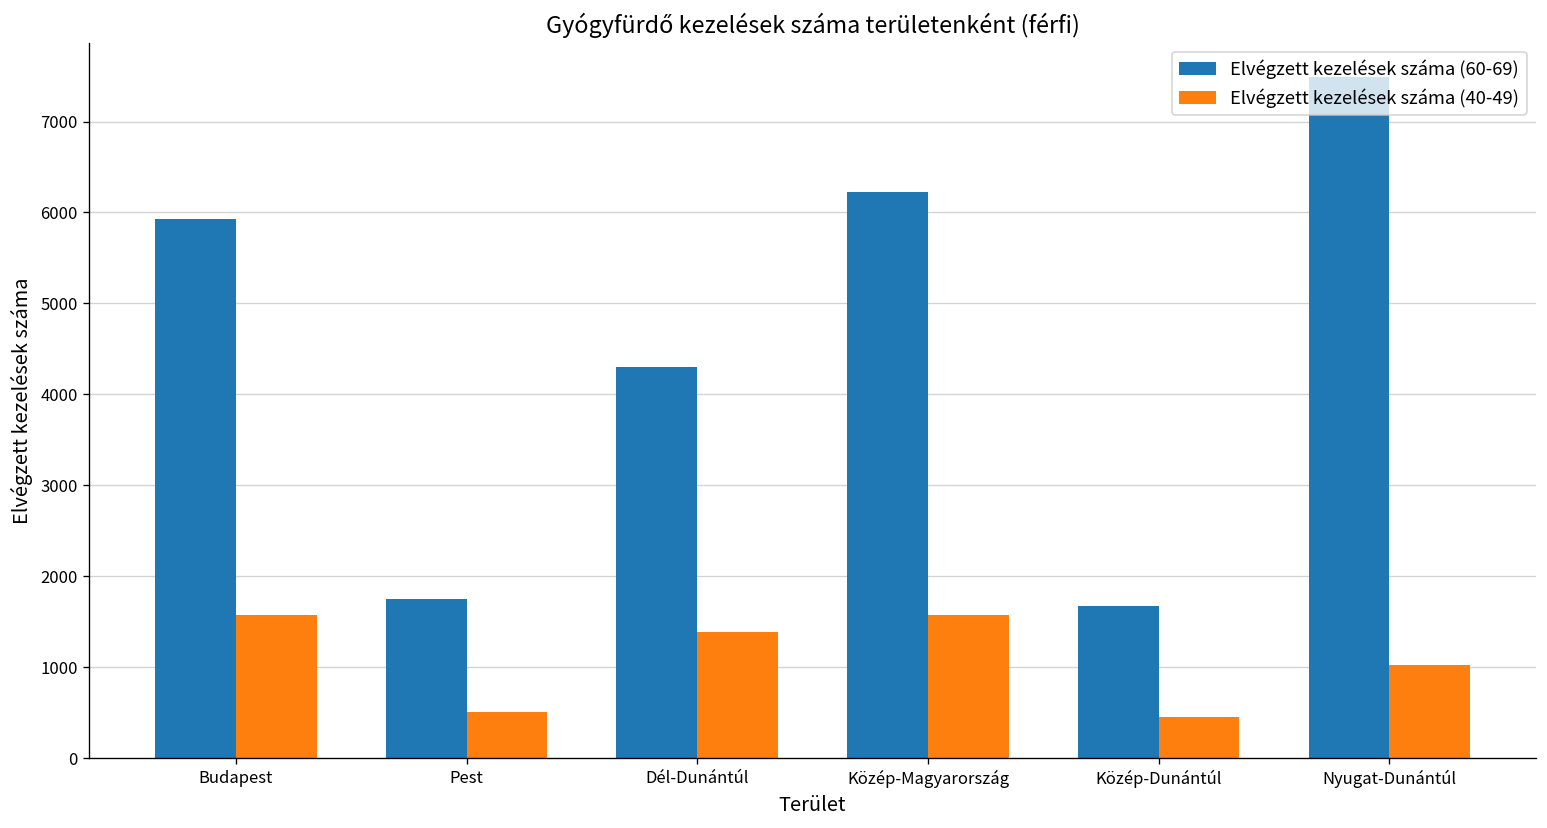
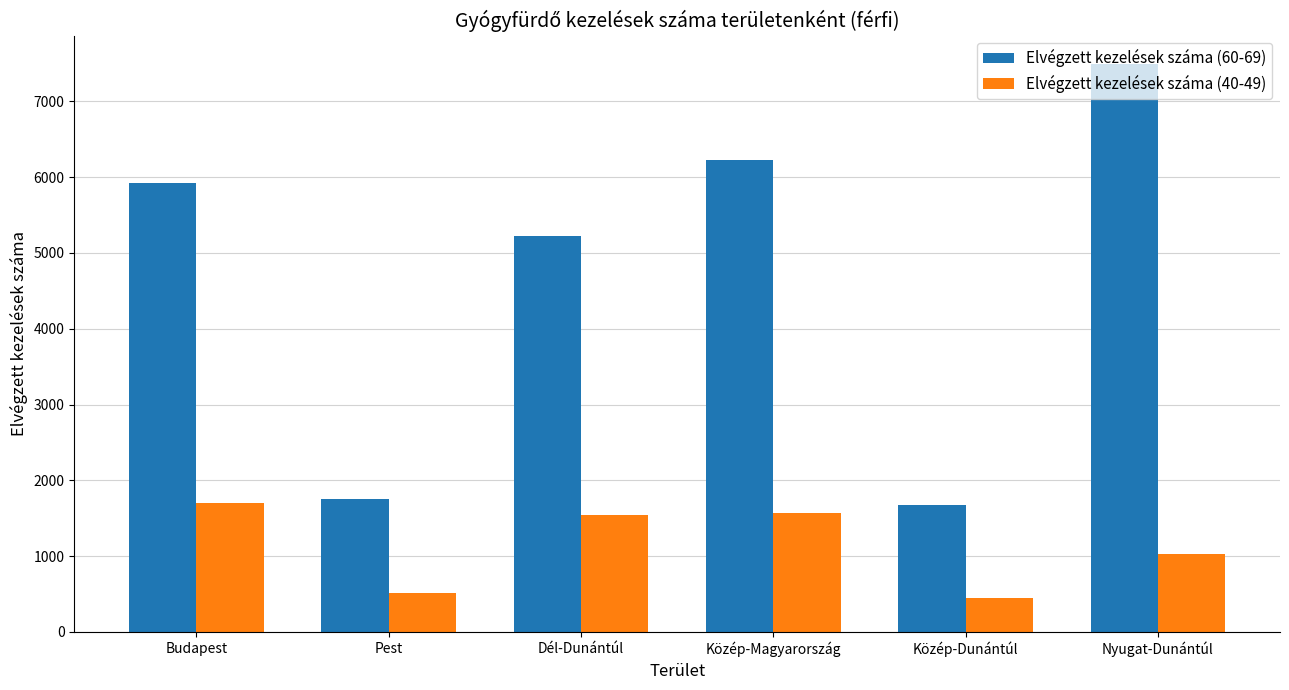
  {
    "Elvégzett kezelések száma (60-69)": {
      "Budapest": 5900,
      "Pest": 1700,
-     "Dél-Dunántúl": 4300,
+     "Dél-Dunántúl": 5200,
      "Közép-Magyarország": 6200,
      "Közép-Dunántúl": 1700
    },
    "Elvégzett kezelések száma (40-49)": {
-     "Budapest": 1600,
+     "Budapest": 1700,
      "Pest": 500,
-     "Dél-Dunántúl": 1400,
+     "Dél-Dunántúl": 1500,
      "Közép-Magyarország": 1600,
      "Közép-Dunántúl": 500,
      "Nyugat-Dunántúl": 1000
    }
  }
